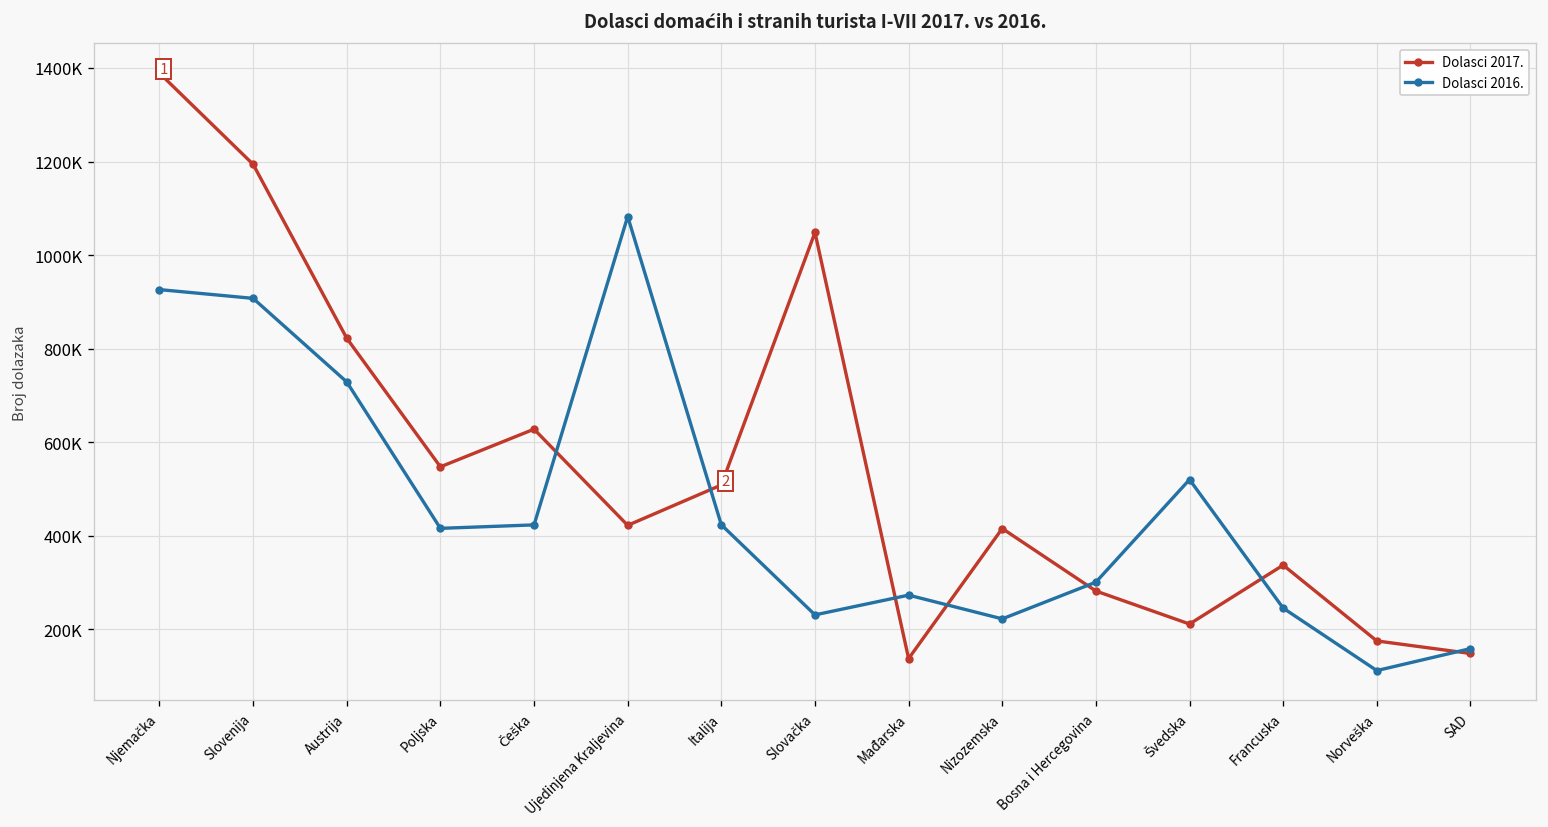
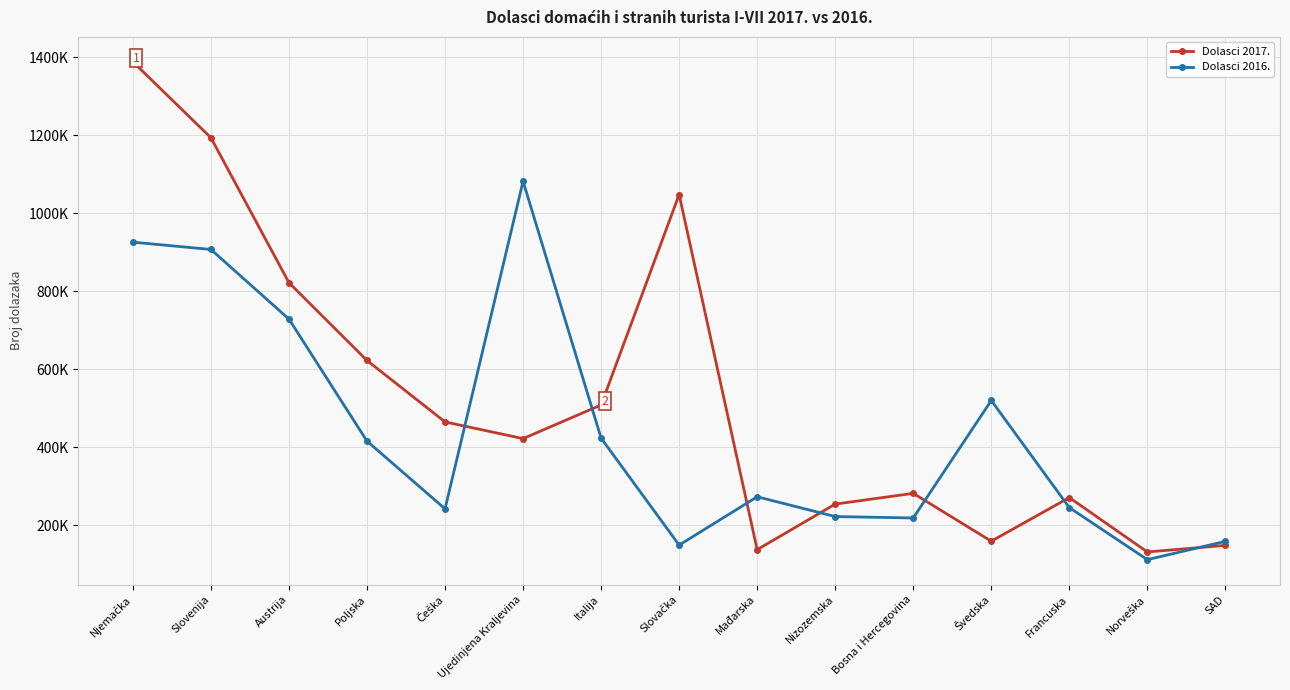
  {
    "Dolasci 2017.": {
      "Slovenija": 1190000,
      "Austrija": 820000,
-     "Poljska": 550000,
-     "Češka": 630000,
+     "Poljska": 620000,
+     "Češka": 460000,
      "Ujedinjena Kraljevina": 420000,
      "Slovačka": 1050000,
      "Mađarska": 140000,
-     "Nizozemska": 420000,
+     "Nizozemska": 250000,
      "Bosna i Hercegovina": 280000,
-     "Švedska": 210000,
-     "Francuska": 340000,
-     "Norveška": 170000,
+     "Švedska": 160000,
+     "Francuska": 270000,
+     "Norveška": 130000,
      "SAD": 150000
    },
    "Dolasci 2016.": {
      "Njemačka": 930000,
      "Slovenija": 910000,
      "Austrija": 730000,
      "Poljska": 420000,
-     "Češka": 420000,
+     "Češka": 240000,
      "Ujedinjena Kraljevina": 1080000,
      "Italija": 420000,
-     "Slovačka": 230000,
+     "Slovačka": 150000,
      "Mađarska": 270000,
      "Nizozemska": 220000,
-     "Bosna i Hercegovina": 300000,
+     "Bosna i Hercegovina": 220000,
      "Švedska": 520000,
      "Francuska": 250000,
      "Norveška": 110000,
      "SAD": 160000
    }
  }
